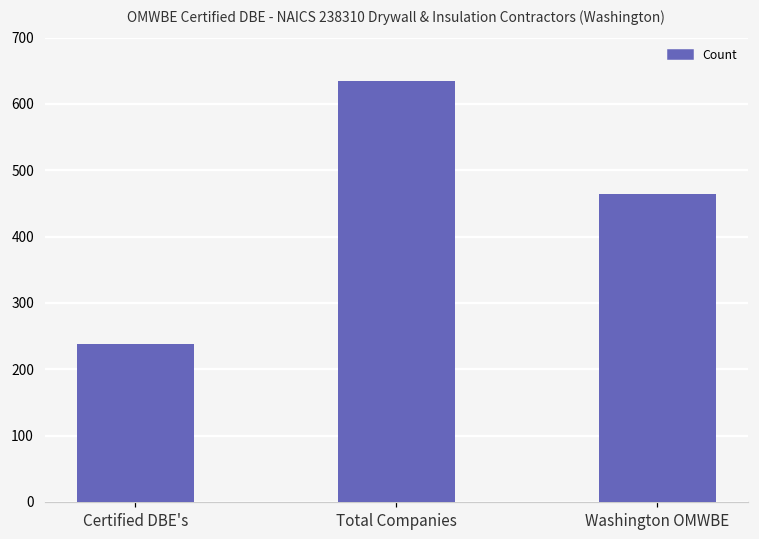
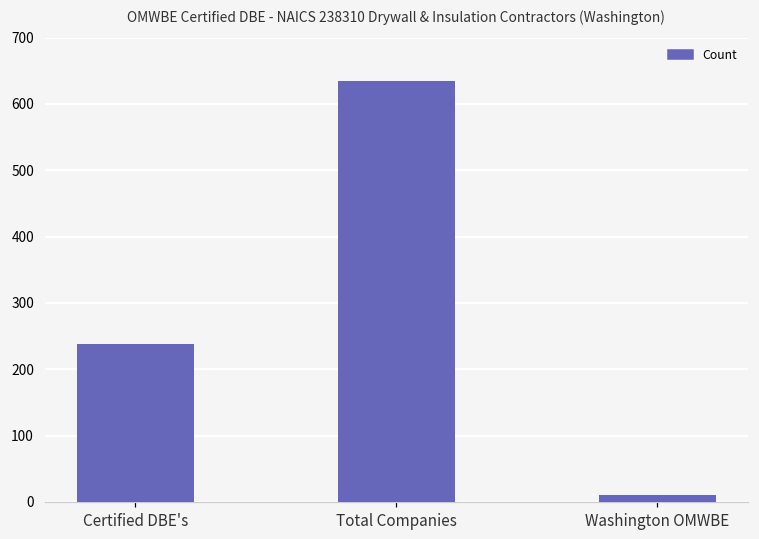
  {
    "Certified DBE's": 240,
    "Total Companies": 640,
-   "Washington OMWBE": 460
+   "Washington OMWBE": 10
  }
